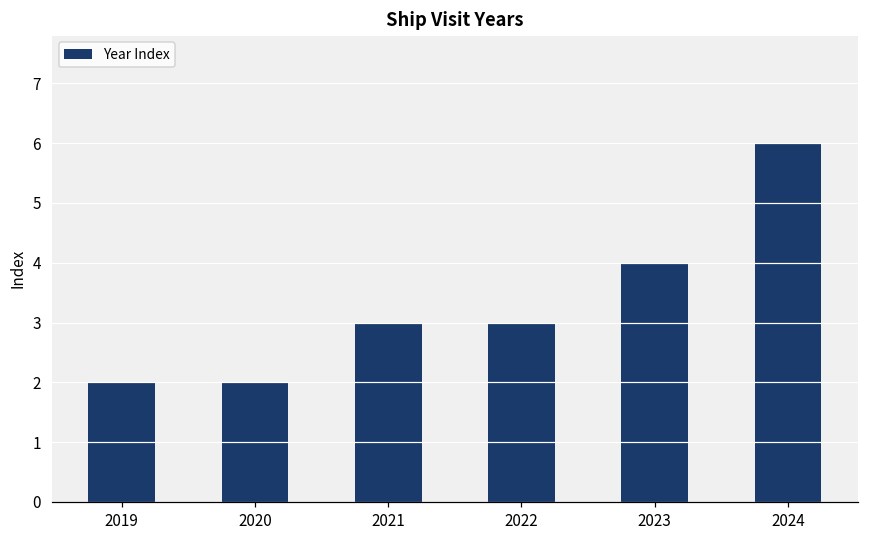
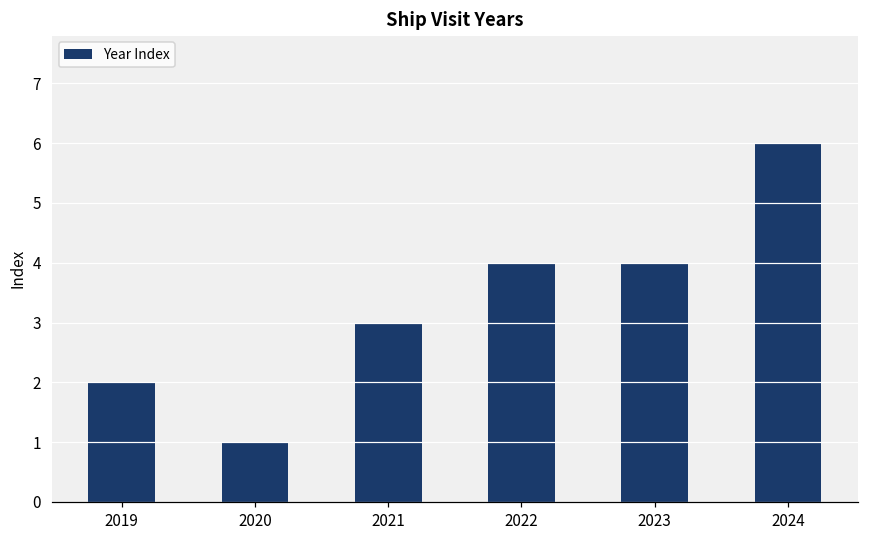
  {
    "2019": 2,
-   "2020": 2,
+   "2020": 1,
    "2021": 3,
-   "2022": 3,
+   "2022": 4,
    "2023": 4,
    "2024": 6
  }
